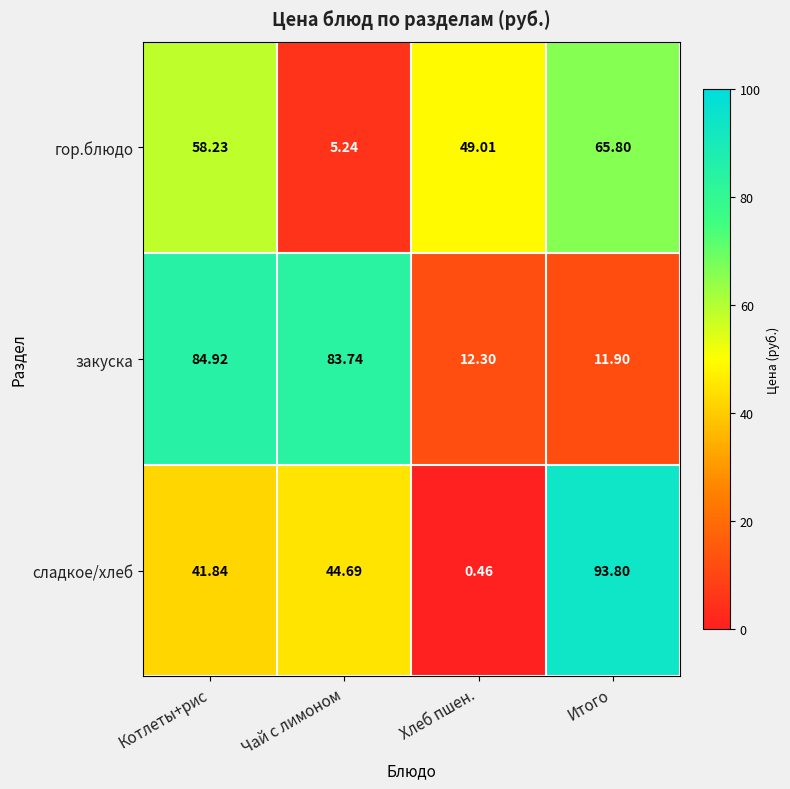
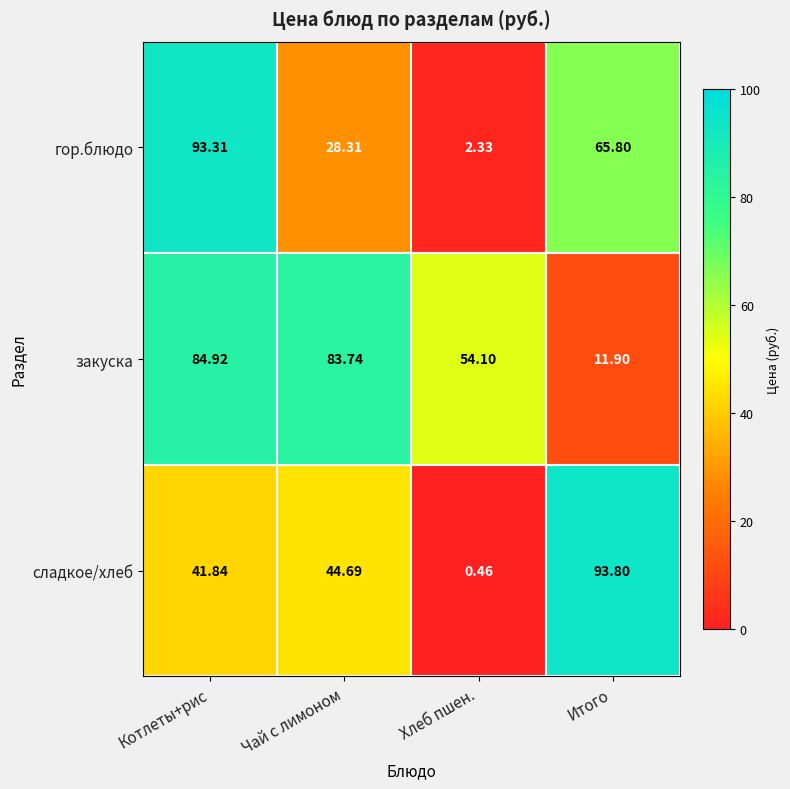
  {
    "гор.блюдо": {
-     "Котлеты+рис": 58.23,
-     "Чай с лимоном": 5.24,
-     "Хлеб пшен.": 49.01,
+     "Котлеты+рис": 93.31,
+     "Чай с лимоном": 28.31,
+     "Хлеб пшен.": 2.33,
      "Итого": 65.80
    },
    "закуска": {
      "Котлеты+рис": 84.92,
      "Чай с лимоном": 83.74,
-     "Хлеб пшен.": 12.30,
+     "Хлеб пшен.": 54.10,
      "Итого": 11.90
    },
    "сладкое/хлеб": {
      "Котлеты+рис": 41.84,
      "Чай с лимоном": 44.69,
      "Хлеб пшен.": 0.46,
      "Итого": 93.80
    }
  }
